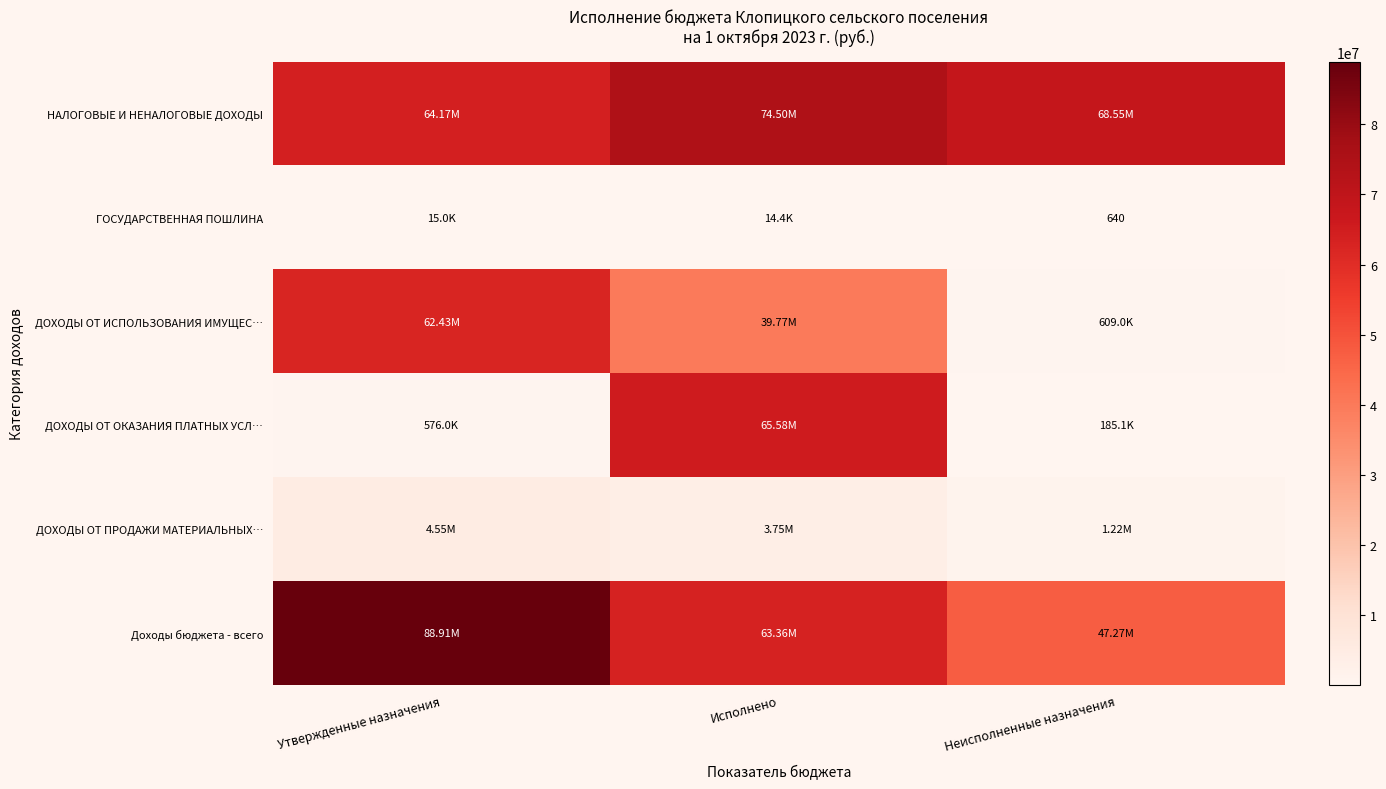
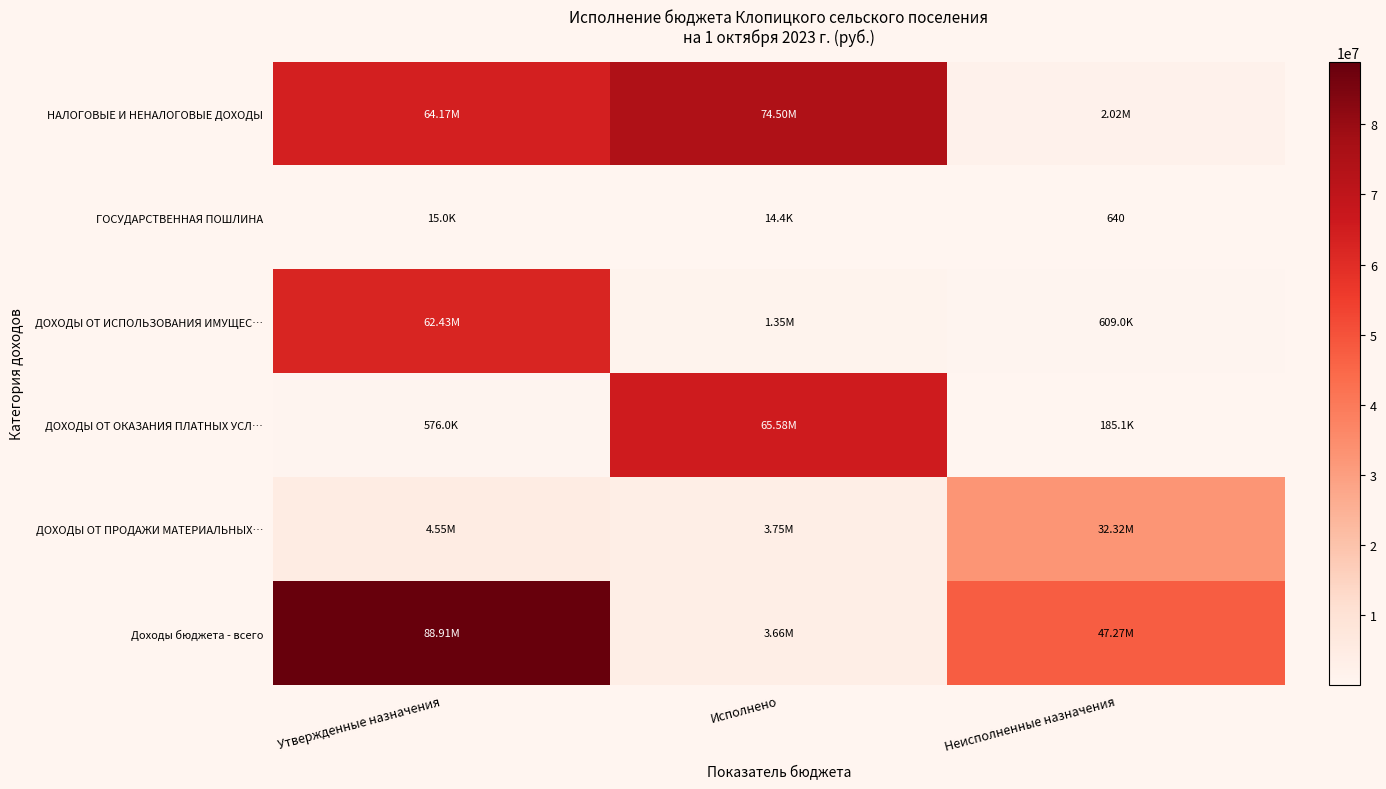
  {
    "НАЛОГОВЫЕ И НЕНАЛОГОВЫЕ ДОХОДЫ": {
      "Утвержденные назначения": "64.17M",
      "Исполнено": "74.50M",
-     "Неисполненные назначения": "68.55M"
+     "Неисполненные назначения": "2.02M"
    },
    "ГОСУДАРСТВЕННАЯ ПОШЛИНА": {
      "Утвержденные назначения": "15.0K",
      "Исполнено": "14.4K",
      "Неисполненные назначения": "640"
    },
    "ДОХОДЫ ОТ ИСПОЛЬЗОВАНИЯ ИМУЩЕС…": {
      "Утвержденные назначения": "62.43M",
-     "Исполнено": "39.77M",
+     "Исполнено": "1.35M",
      "Неисполненные назначения": "609.0K"
    },
    "ДОХОДЫ ОТ ОКАЗАНИЯ ПЛАТНЫХ УСЛ…": {
      "Утвержденные назначения": "576.0K",
      "Исполнено": "65.58M",
      "Неисполненные назначения": "185.1K"
    },
    "ДОХОДЫ ОТ ПРОДАЖИ МАТЕРИАЛЬНЫХ…": {
      "Утвержденные назначения": "4.55M",
      "Исполнено": "3.75M",
-     "Неисполненные назначения": "1.22M"
+     "Неисполненные назначения": "32.32M"
    },
    "Доходы бюджета - всего": {
      "Утвержденные назначения": "88.91M",
-     "Исполнено": "63.36M",
+     "Исполнено": "3.66M",
      "Неисполненные назначения": "47.27M"
    }
  }
